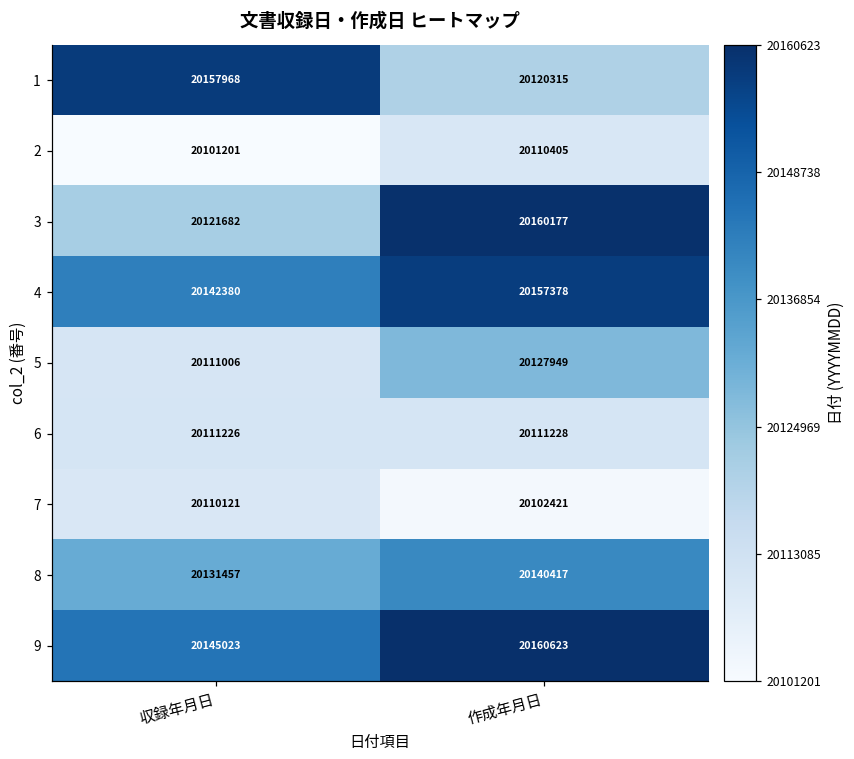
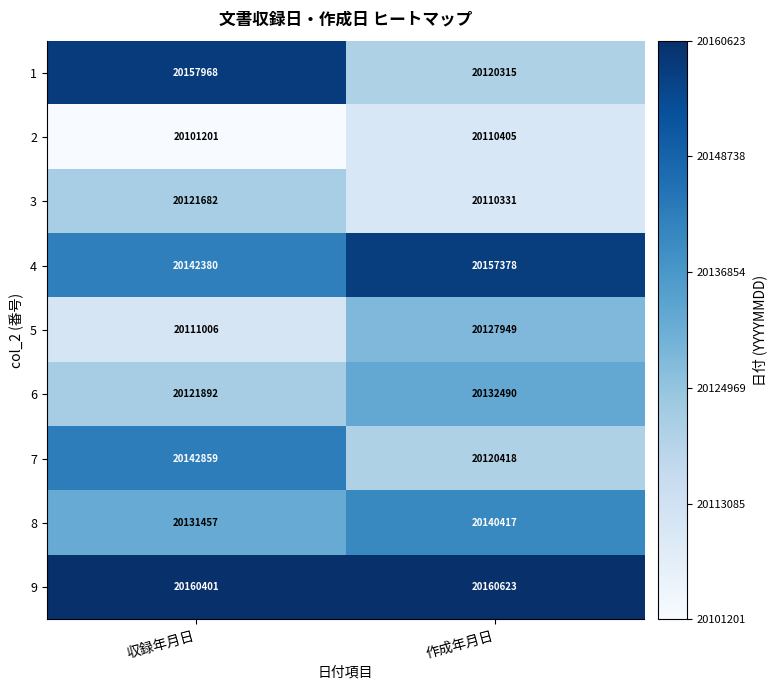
  {
    "1": {
      "収録年月日": 20157968,
      "作成年月日": 20120315
    },
    "2": {
      "収録年月日": 20101201,
      "作成年月日": 20110405
    },
    "3": {
      "収録年月日": 20121682,
-     "作成年月日": 20160177
+     "作成年月日": 20110331
    },
    "4": {
      "収録年月日": 20142380,
      "作成年月日": 20157378
    },
    "5": {
      "収録年月日": 20111006,
      "作成年月日": 20127949
    },
    "6": {
-     "収録年月日": 20111226,
-     "作成年月日": 20111228
+     "収録年月日": 20121892,
+     "作成年月日": 20132490
    },
    "7": {
-     "収録年月日": 20110121,
-     "作成年月日": 20102421
+     "収録年月日": 20142859,
+     "作成年月日": 20120418
    },
    "8": {
      "収録年月日": 20131457,
      "作成年月日": 20140417
    },
    "9": {
-     "収録年月日": 20145023,
+     "収録年月日": 20160401,
      "作成年月日": 20160623
    }
  }
